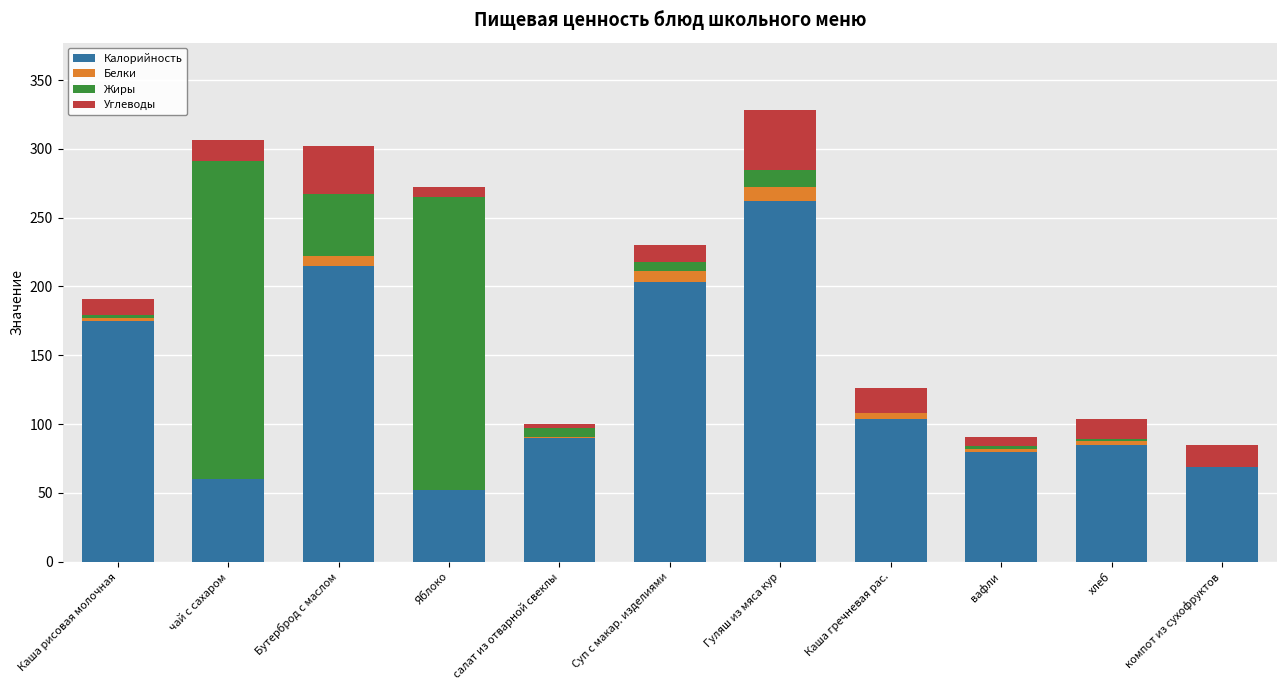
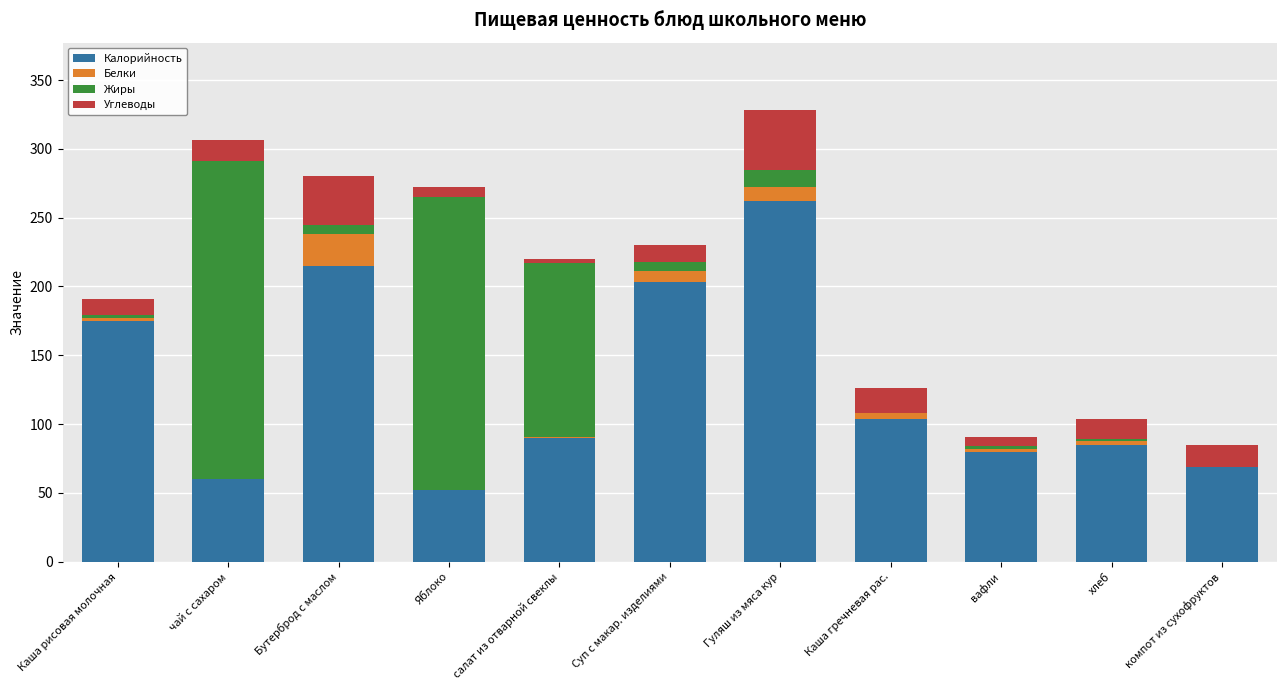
  {
    "Калорийность": {
      "Каша рисовая молочная": 175,
      "чай с сахаром": 60,
      "Бутерброд с маслом": 215,
      "Яблоко": 52,
      "салат из отварной свеклы": 90,
      "Суп с макар. изделиями": 203,
      "Гуляш из мяса кур": 262,
      "Каша гречневая рас.": 104,
      "вафли": 80,
      "хлеб": 85,
      "компот из сухофруктов": 69
    },
    "Белки": {
      "Каша рисовая молочная": 2,
      "чай с сахаром": 0,
-     "Бутерброд с маслом": 7,
+     "Бутерброд с маслом": 23,
      "Яблоко": 0,
      "Суп с макар. изделиями": 8,
      "Гуляш из мяса кур": 10,
      "Каша гречневая рас.": 4,
      "вафли": 2,
      "хлеб": 3,
      "компот из сухофруктов": 0
    },
    "Жиры": {
      "Каша рисовая молочная": 2,
      "чай с сахаром": 231,
-     "Бутерброд с маслом": 45,
+     "Бутерброд с маслом": 7,
      "Яблоко": 213,
-     "салат из отварной свеклы": 6,
+     "салат из отварной свеклы": 126,
      "Суп с макар. изделиями": 7,
      "Гуляш из мяса кур": 13,
      "Каша гречневая рас.": 0,
      "вафли": 2,
      "компот из сухофруктов": 0
    },
    "Углеводы": {
      "Каша рисовая молочная": 12,
      "чай с сахаром": 15,
      "Бутерброд с маслом": 35,
      "Яблоко": 7,
      "салат из отварной свеклы": 3,
      "Суп с макар. изделиями": 12,
      "Гуляш из мяса кур": 43,
      "Каша гречневая рас.": 18,
      "вафли": 7,
      "хлеб": 15,
      "компот из сухофруктов": 16
    }
  }
